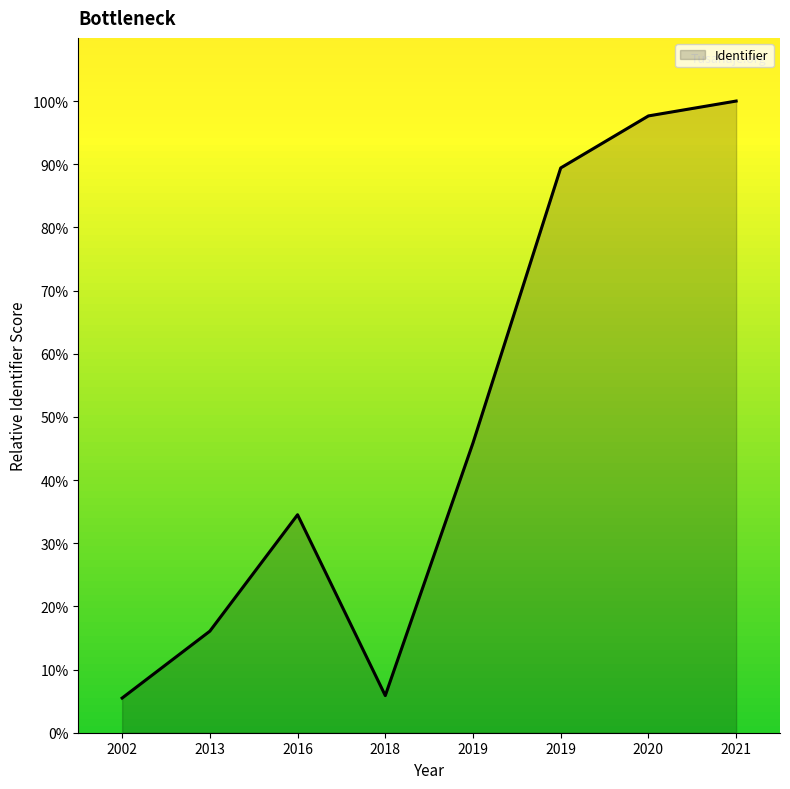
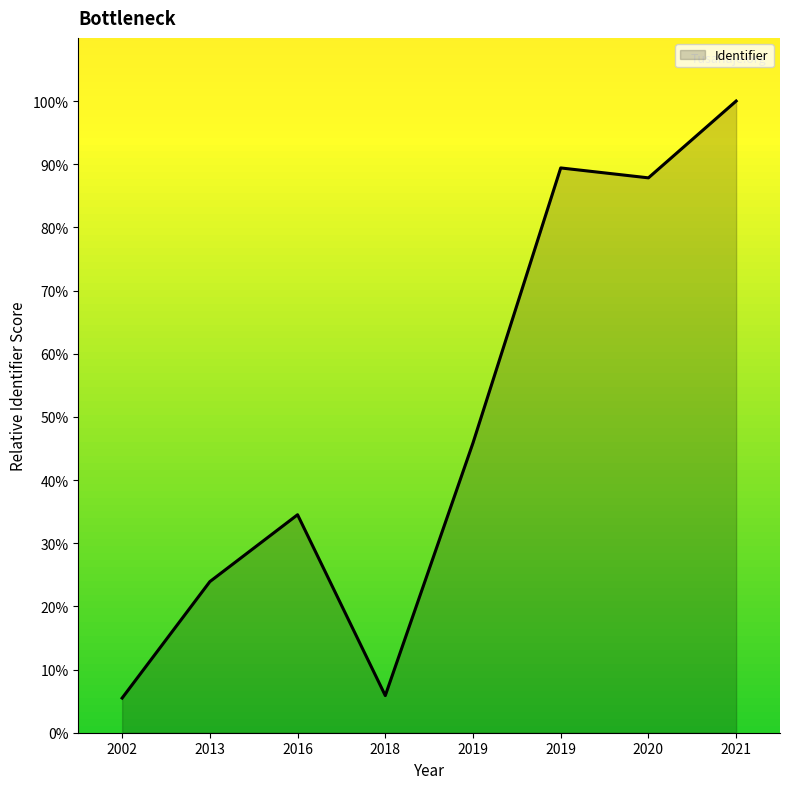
  {
    "2002": "5%",
-   "2013": "16%",
+   "2013": "24%",
    "2016": "35%",
    "2018": "6%",
-   "2020": "98%",
+   "2020": "88%",
    "2021": "100%"
  }
